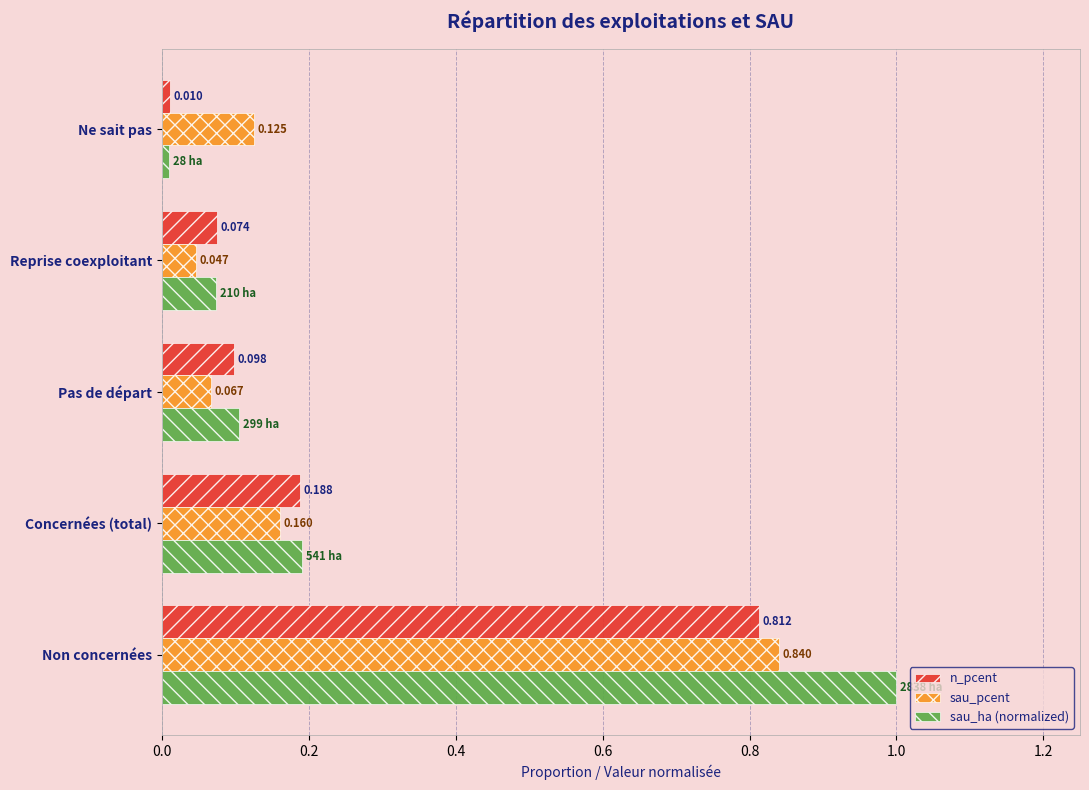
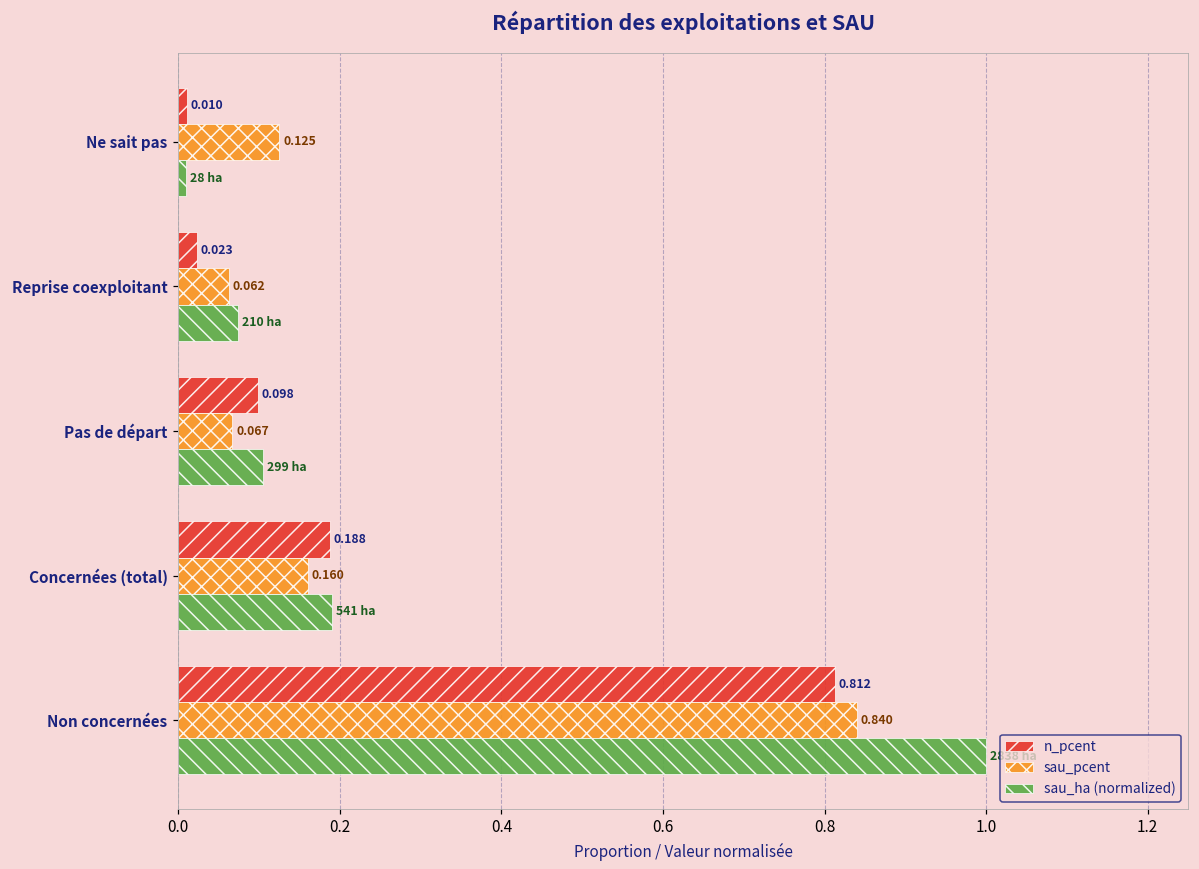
  {
    "n_pcent": {
      "Ne sait pas": 0.010,
-     "Reprise coexploitant": 0.074,
+     "Reprise coexploitant": 0.023,
      "Pas de départ": 0.098,
      "Concernées (total)": 0.188,
      "Non concernées": 0.812
    },
    "sau_pcent": {
      "Ne sait pas": 0.125,
-     "Reprise coexploitant": 0.047,
+     "Reprise coexploitant": 0.062,
      "Pas de départ": 0.067,
      "Concernées (total)": 0.160,
      "Non concernées": 0.840
    }
  }
